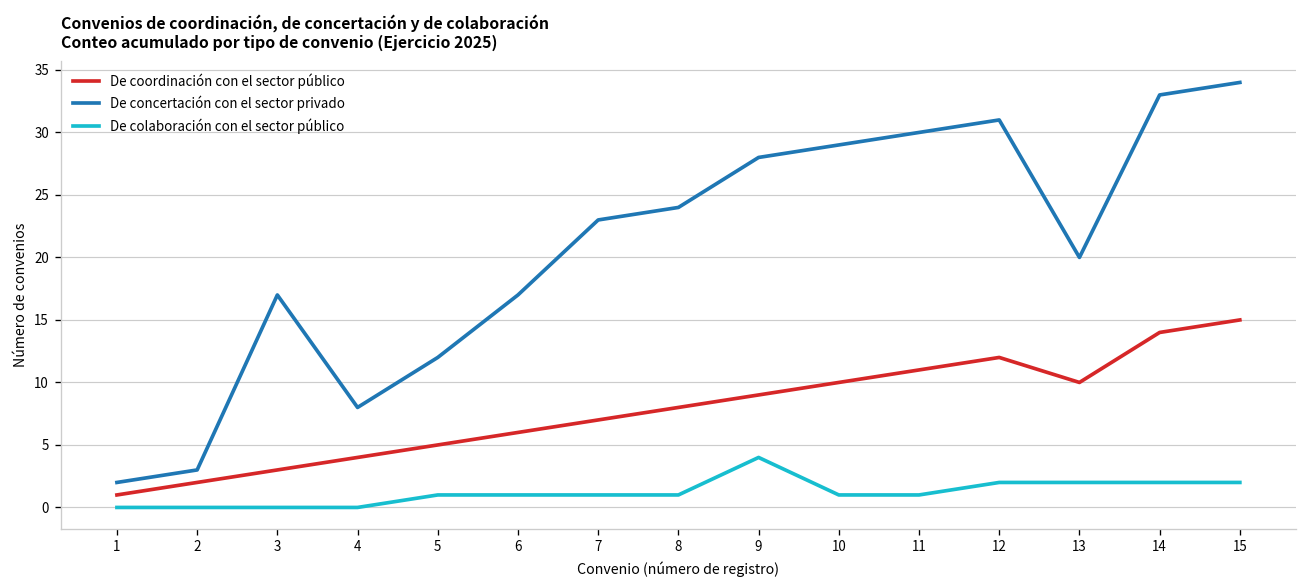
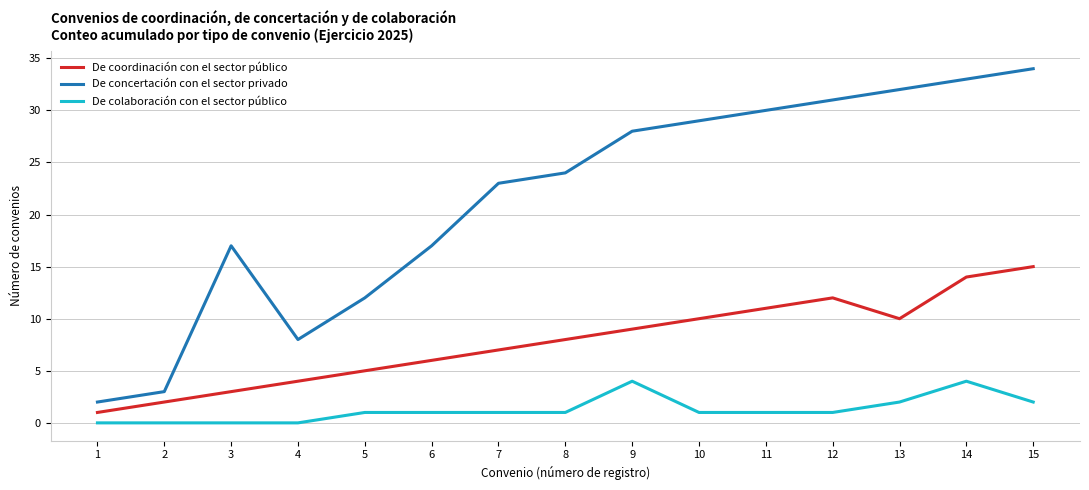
  {
    "De coordinación con el sector público": {
      "1": 1,
      "2": 2,
      "3": 3,
      "4": 4,
      "5": 5,
      "6": 6,
      "7": 7,
      "8": 8,
      "9": 9,
      "10": 10,
      "11": 11,
      "12": 12,
      "13": 10,
      "14": 14,
      "15": 15
    },
    "De concertación con el sector privado": {
      "1": 2,
      "2": 3,
      "3": 17,
      "4": 8,
      "5": 12,
      "6": 17,
      "7": 23,
      "8": 24,
      "9": 28,
      "10": 29,
      "11": 30,
      "12": 31,
-     "13": 20,
+     "13": 32,
      "14": 33,
      "15": 34
    },
    "De colaboración con el sector público": {
      "1": 0,
      "2": 0,
      "3": 0,
      "4": 0,
      "5": 1,
      "6": 1,
      "7": 1,
      "8": 1,
      "9": 4,
      "10": 1,
      "11": 1,
-     "12": 2,
+     "12": 1,
      "13": 2,
-     "14": 2,
+     "14": 4,
      "15": 2
    }
  }
